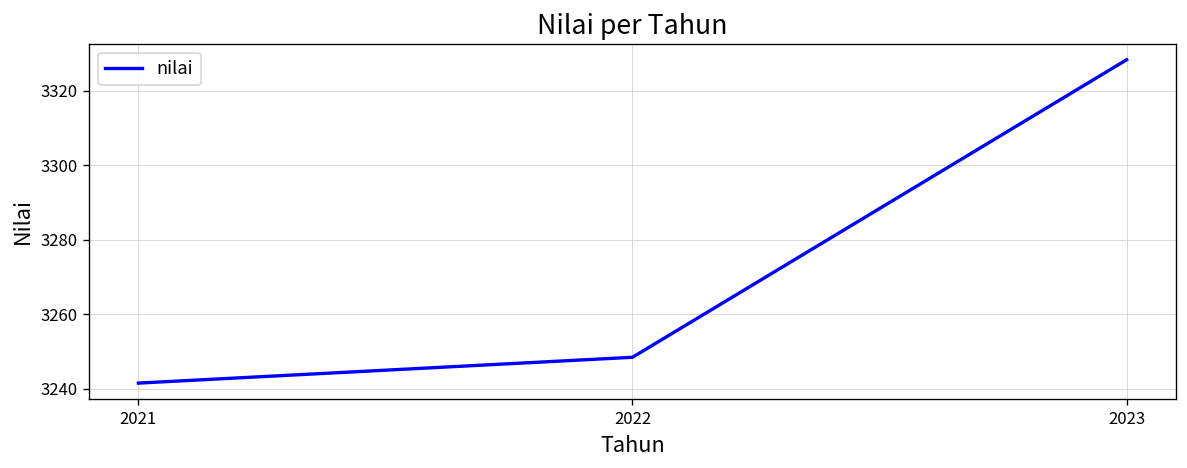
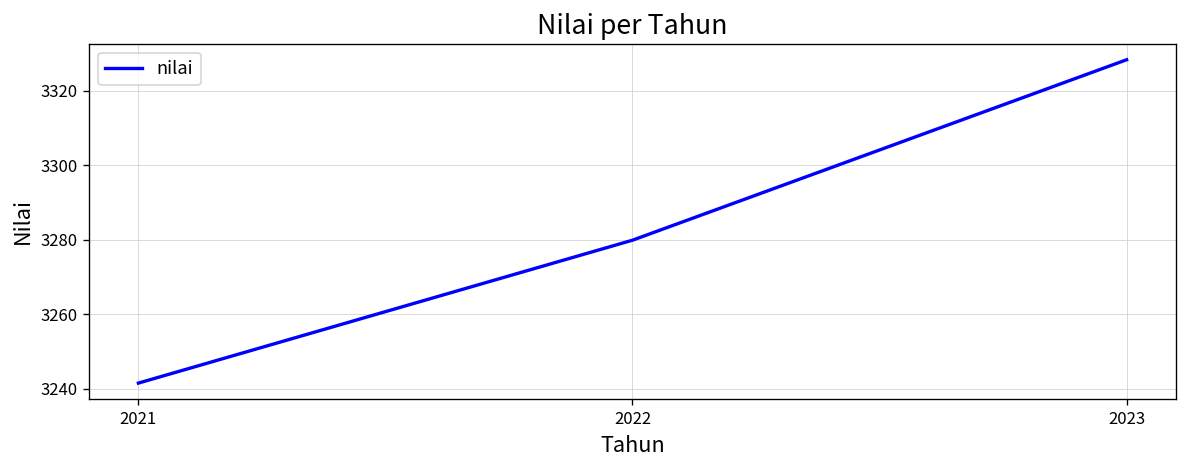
  {
    "2021": 3242,
-   "2022": 3248,
+   "2022": 3280,
    "2023": 3328
  }
